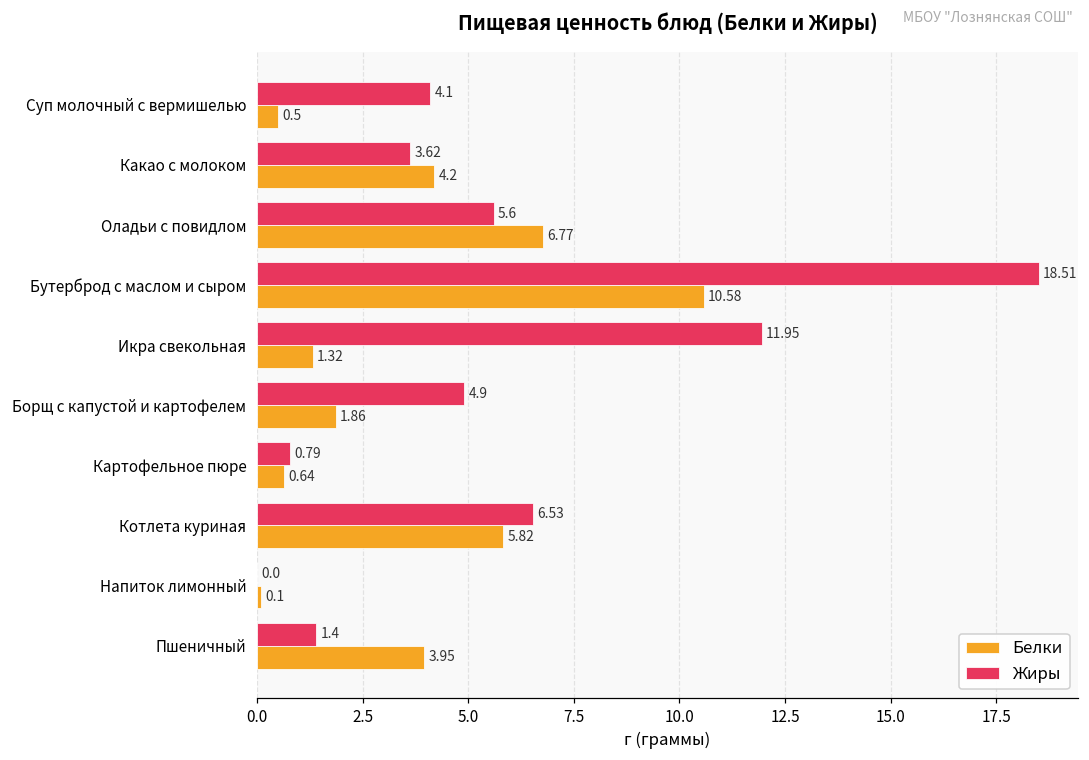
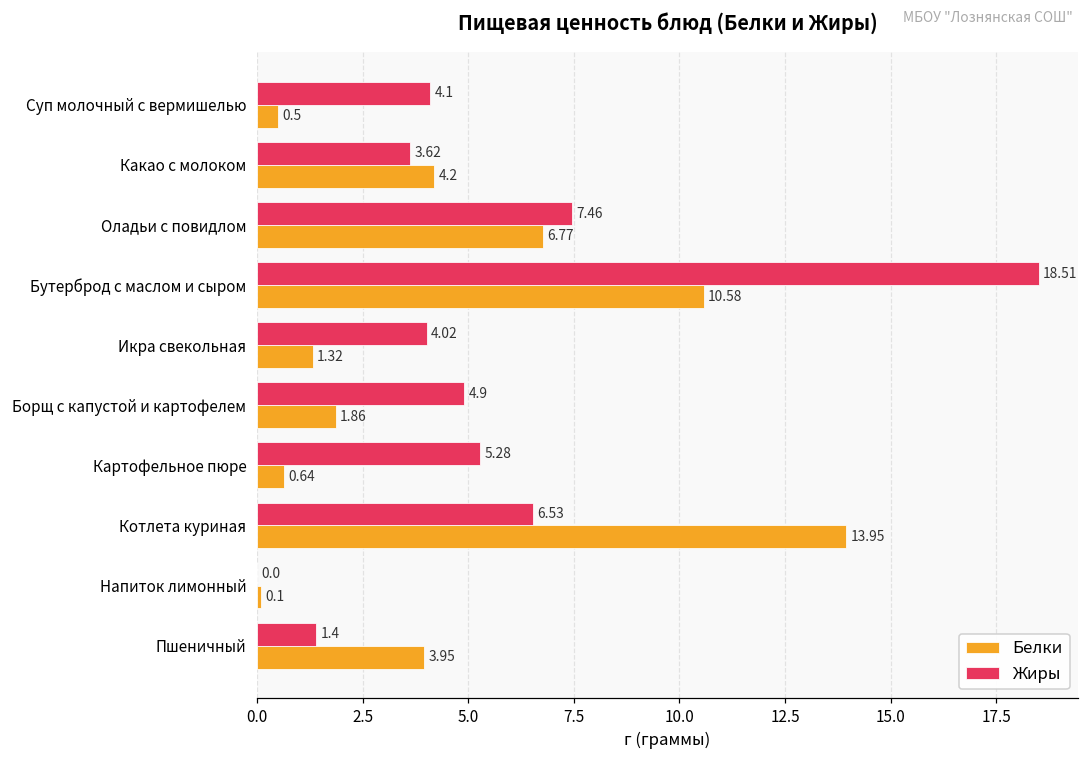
  {
    "Белки": {
      "Суп молочный с вермишелью": 0.5,
      "Какао с молоком": 4.2,
      "Оладьи с повидлом": 6.77,
      "Бутерброд с маслом и сыром": 10.58,
      "Икра свекольная": 1.32,
      "Борщ с капустой и картофелем": 1.86,
      "Картофельное пюре": 0.64,
-     "Котлета куриная": 5.82,
+     "Котлета куриная": 13.95,
      "Напиток лимонный": 0.1,
      "Пшеничный": 3.95
    },
    "Жиры": {
      "Суп молочный с вермишелью": 4.1,
      "Какао с молоком": 3.62,
-     "Оладьи с повидлом": 5.6,
+     "Оладьи с повидлом": 7.46,
      "Бутерброд с маслом и сыром": 18.51,
-     "Икра свекольная": 11.95,
+     "Икра свекольная": 4.02,
      "Борщ с капустой и картофелем": 4.9,
-     "Картофельное пюре": 0.79,
+     "Картофельное пюре": 5.28,
      "Котлета куриная": 6.53,
      "Напиток лимонный": 0.0,
      "Пшеничный": 1.4
    }
  }
